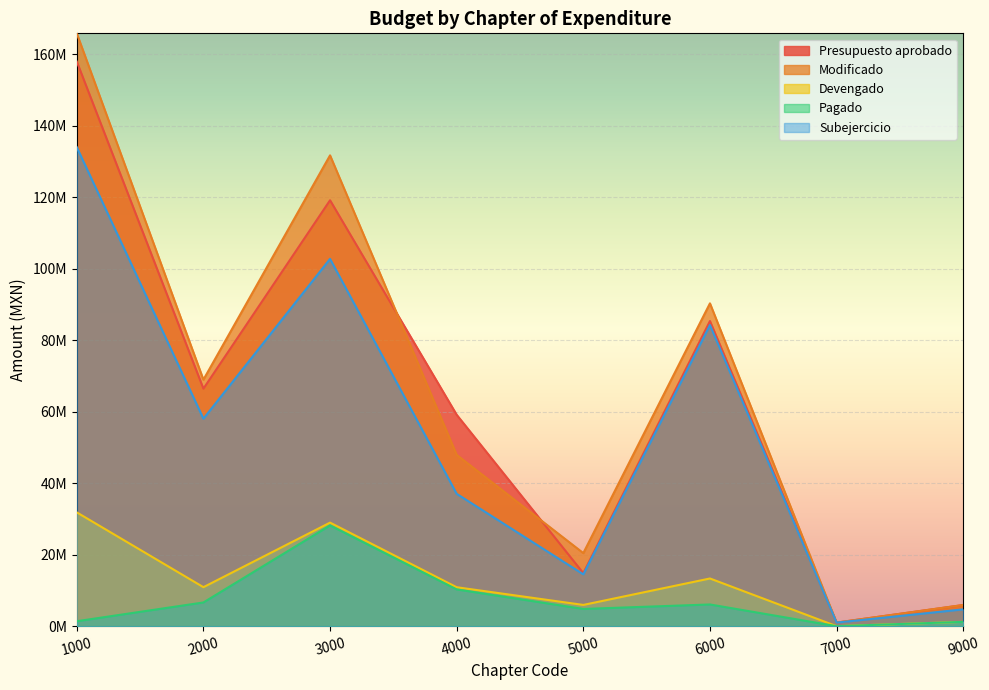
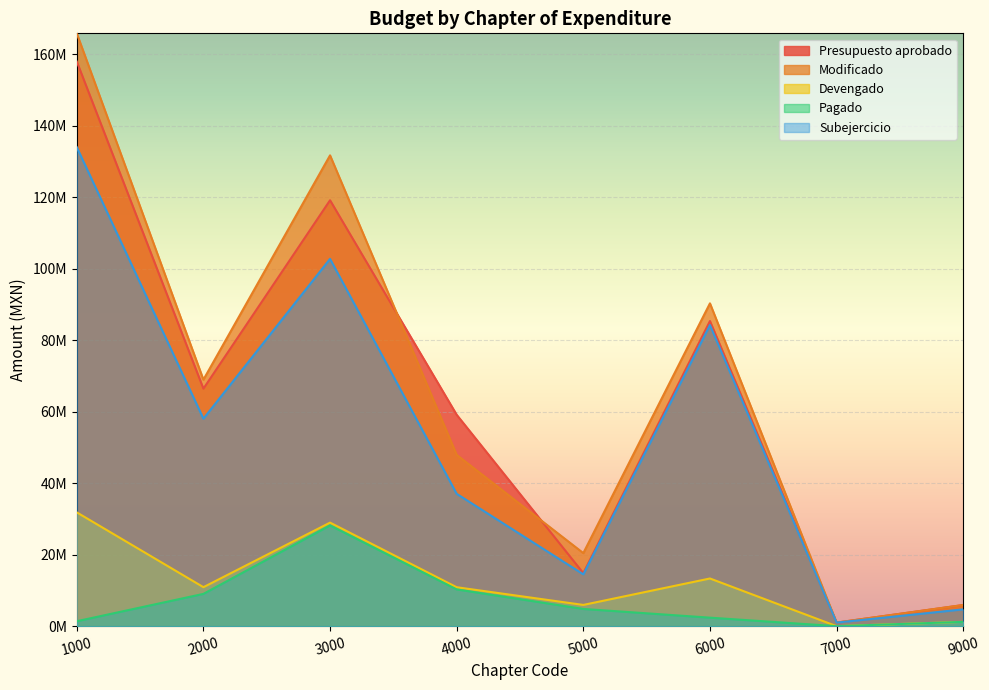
  {
    "Devengado": {
      "1000": 32000000,
      "2000": 11000000,
      "3000": 29000000,
      "5000": 6000000,
      "6000": 13000000
    },
    "Pagado": {
      "1000": 1000000,
-     "2000": 7000000,
+     "2000": 9000000,
      "3000": 28000000,
      "5000": 5000000,
-     "6000": 6000000
+     "6000": 2000000
    },
    "Subejercicio": {
      "1000": 134000000,
      "2000": 58000000,
      "3000": 103000000,
      "4000": 37000000,
      "6000": 84000000,
      "9000": 5000000
    }
  }
